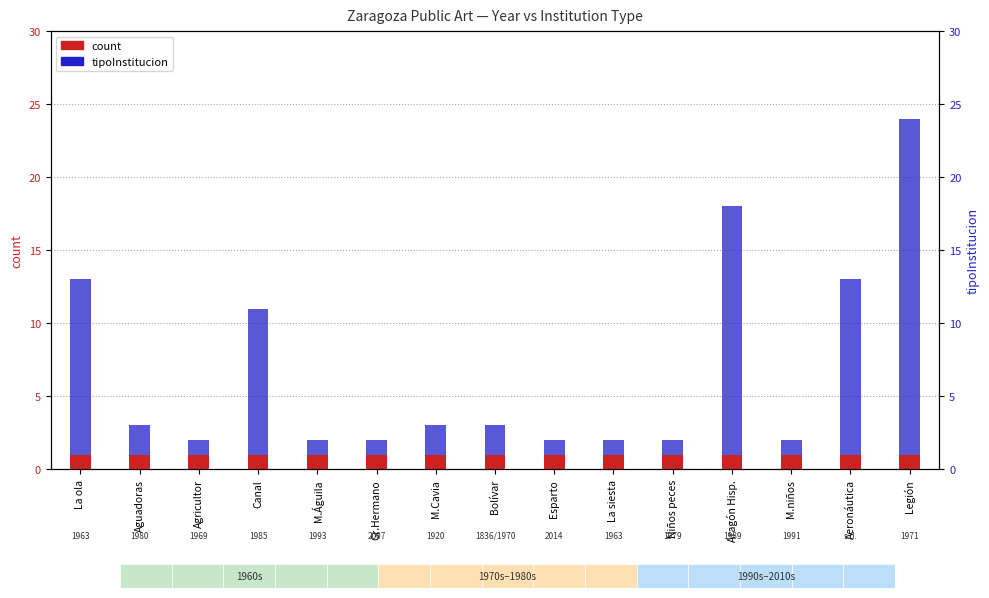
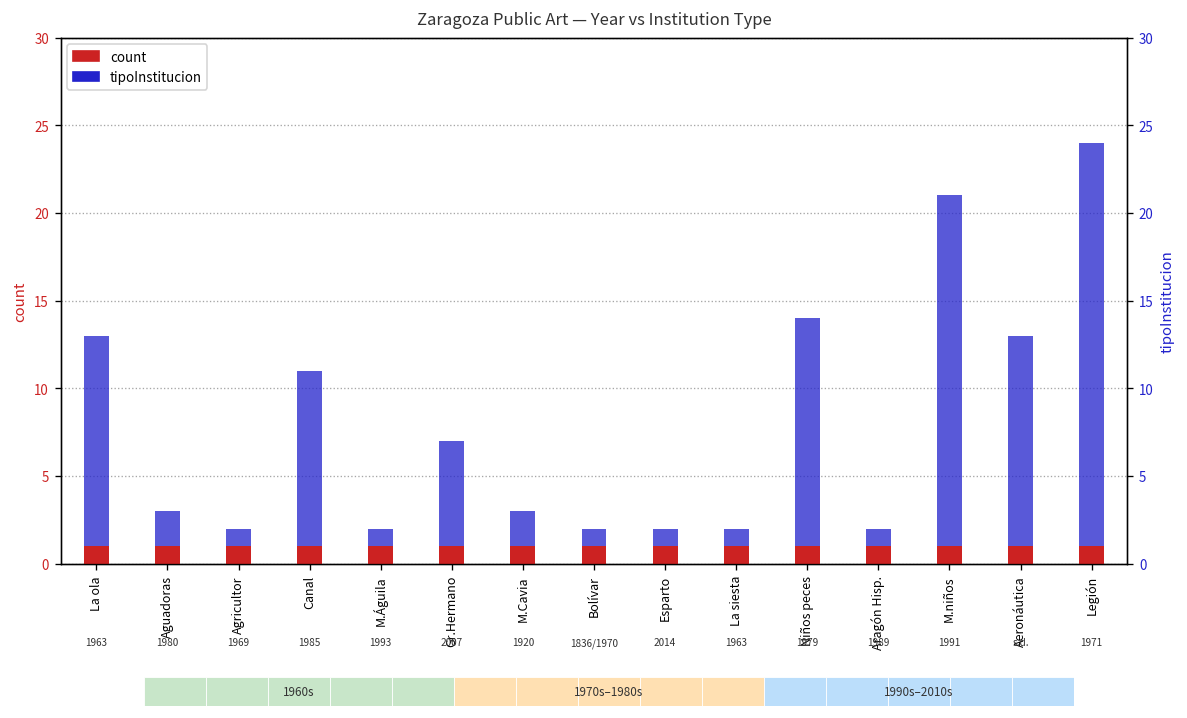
  {
    "count": {
      "La ola": 1,
      "Aguadoras": 1,
      "Agricultor": 1,
      "Canal": 1,
      "M.Águila": 1,
      "Gr.Hermano": 1,
      "M.Cavia": 1,
      "Bolívar": 1,
      "Esparto": 1,
      "La siesta": 1,
      "Niños peces": 1,
      "Aragón Hisp.": 1,
      "M.niños": 1,
      "Aeronáutica": 1,
      "Legión": 1
    },
    "tipoInstitucion": {
      "La ola": 12,
      "Aguadoras": 2,
      "Agricultor": 1,
      "Canal": 10,
      "M.Águila": 1,
-     "Gr.Hermano": 1,
+     "Gr.Hermano": 6,
      "M.Cavia": 2,
-     "Bolívar": 2,
+     "Bolívar": 1,
      "Esparto": 1,
      "La siesta": 1,
-     "Niños peces": 1,
-     "Aragón Hisp.": 17,
-     "M.niños": 1,
+     "Niños peces": 13,
+     "Aragón Hisp.": 1,
+     "M.niños": 20,
      "Aeronáutica": 12,
      "Legión": 23
    }
  }
